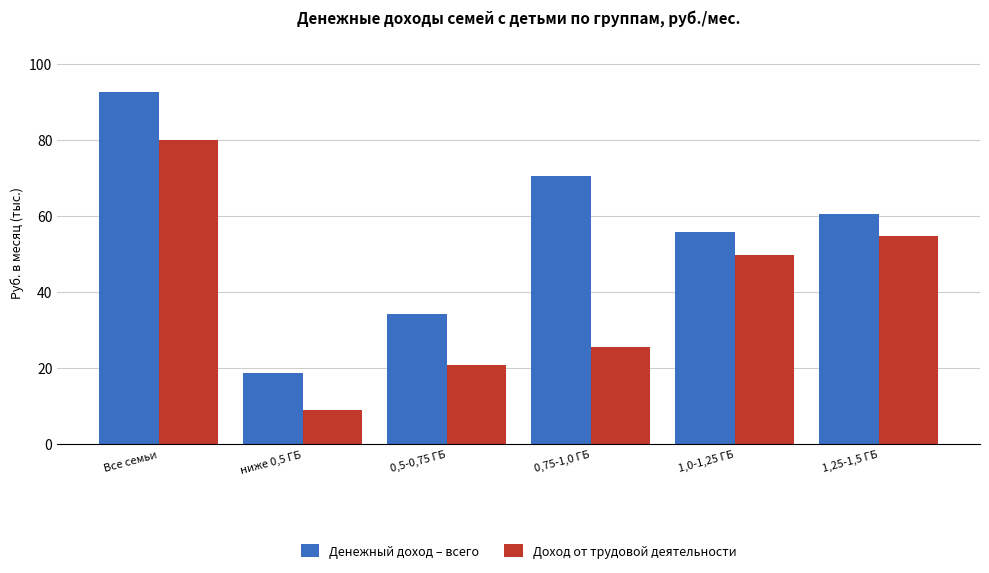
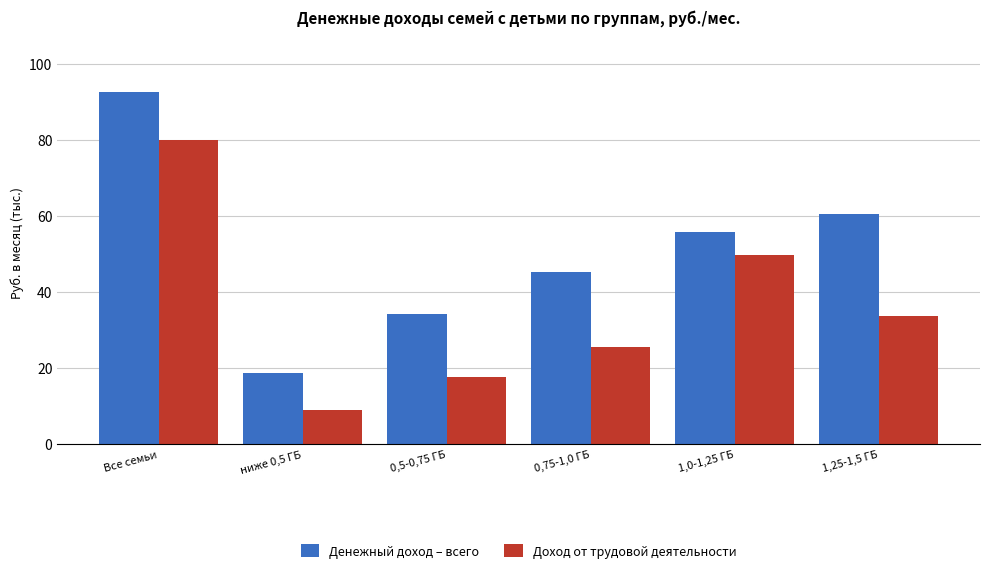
  {
    "Денежный доход – всего": {
      "Все семьи": 93,
      "ниже 0,5 ГБ": 19,
      "0,5-0,75 ГБ": 34,
-     "0,75-1,0 ГБ": 71,
+     "0,75-1,0 ГБ": 45,
      "1,0-1,25 ГБ": 56,
      "1,25-1,5 ГБ": 60
    },
    "Доход от трудовой деятельности": {
      "Все семьи": 80,
      "ниже 0,5 ГБ": 9,
-     "0,5-0,75 ГБ": 21,
+     "0,5-0,75 ГБ": 18,
      "0,75-1,0 ГБ": 26,
      "1,0-1,25 ГБ": 50,
-     "1,25-1,5 ГБ": 55
+     "1,25-1,5 ГБ": 34
    }
  }
